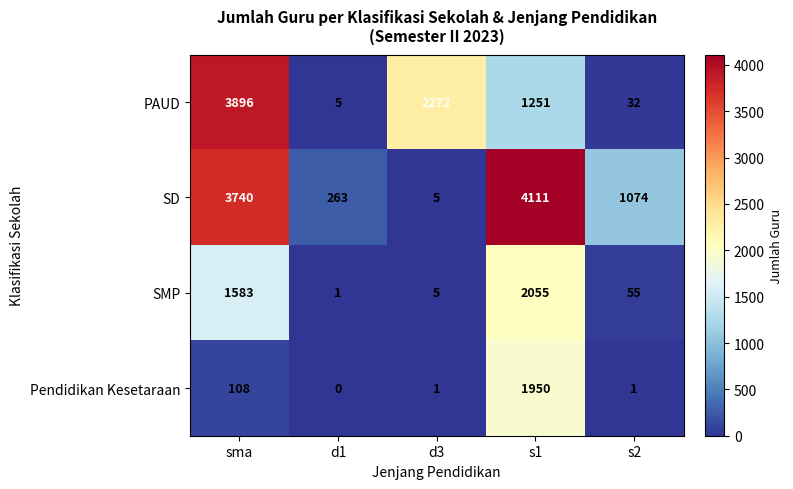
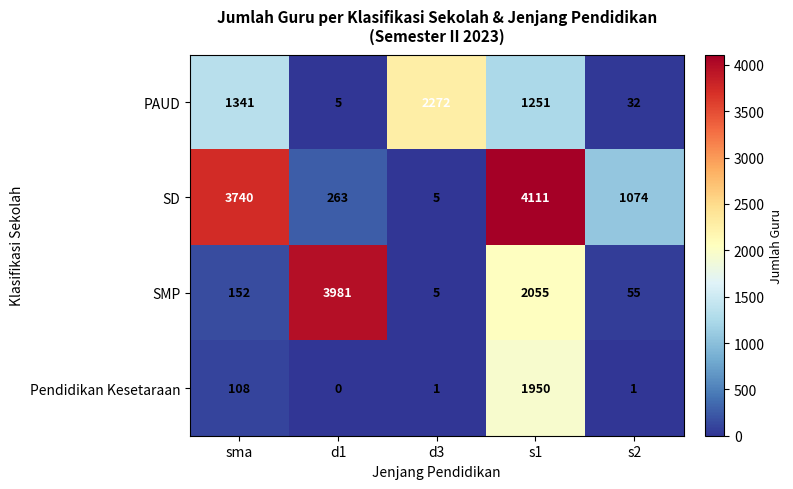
  {
    "PAUD": {
-     "sma": 3896,
+     "sma": 1341,
      "d1": 5,
      "d3": 2272,
      "s1": 1251,
      "s2": 32
    },
    "SD": {
      "sma": 3740,
      "d1": 263,
      "d3": 5,
      "s1": 4111,
      "s2": 1074
    },
    "SMP": {
-     "sma": 1583,
-     "d1": 1,
+     "sma": 152,
+     "d1": 3981,
      "d3": 5,
      "s1": 2055,
      "s2": 55
    },
    "Pendidikan Kesetaraan": {
      "sma": 108,
      "d1": 0,
      "d3": 1,
      "s1": 1950,
      "s2": 1
    }
  }
